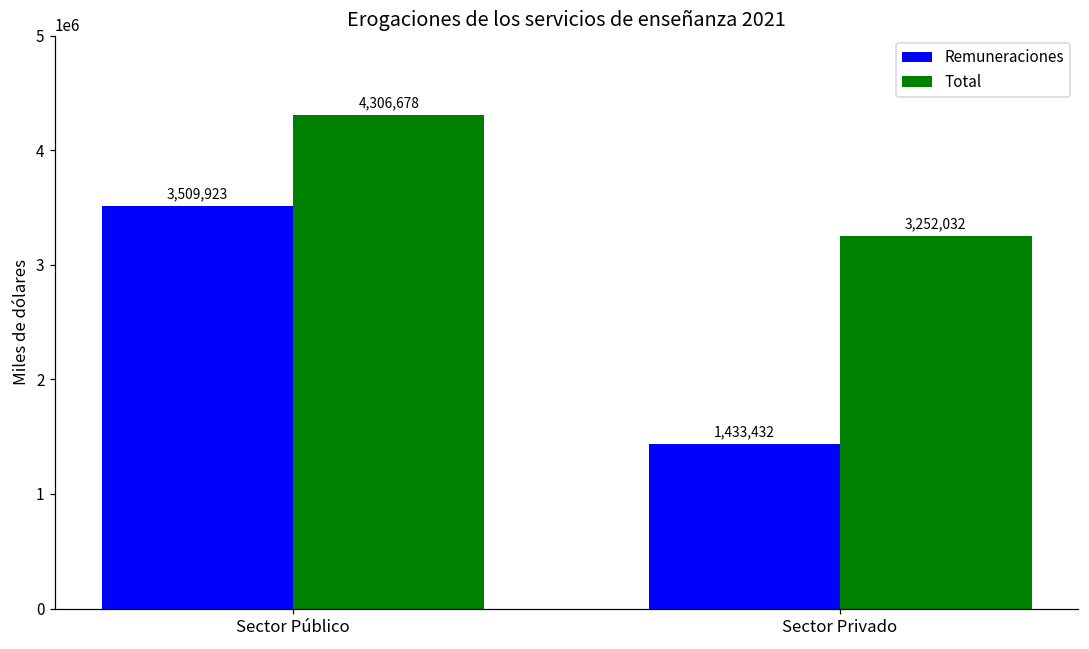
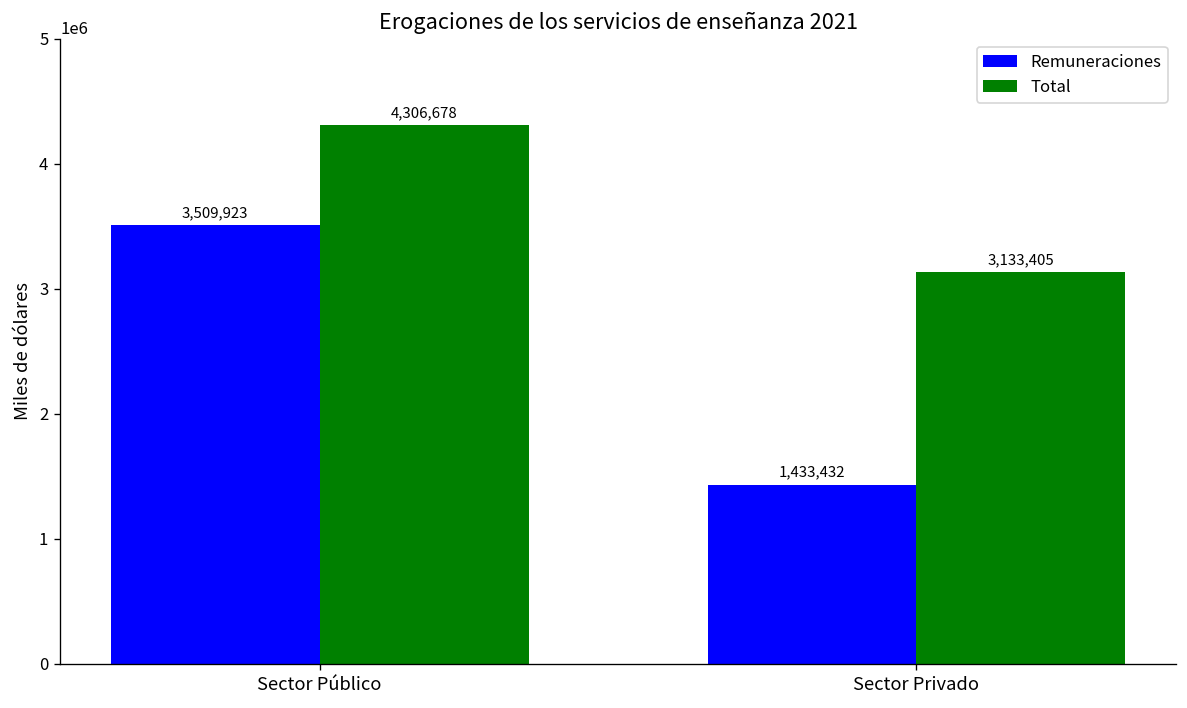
  {
    "Remuneraciones": {
      "Sector Público": "3,509,923",
      "Sector Privado": "1,433,432"
    },
    "Total": {
      "Sector Público": "4,306,678",
-     "Sector Privado": "3,252,032"
+     "Sector Privado": "3,133,405"
    }
  }
